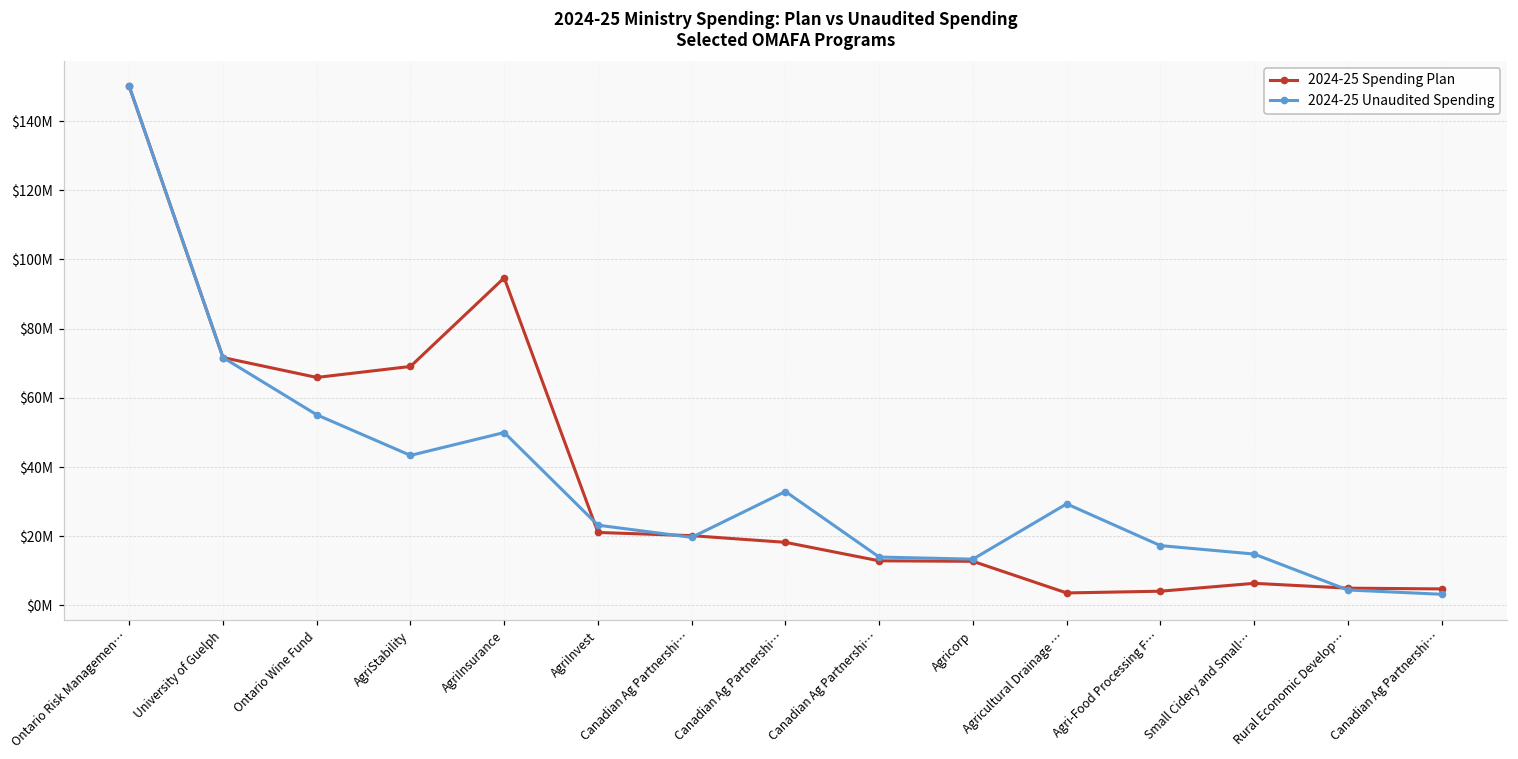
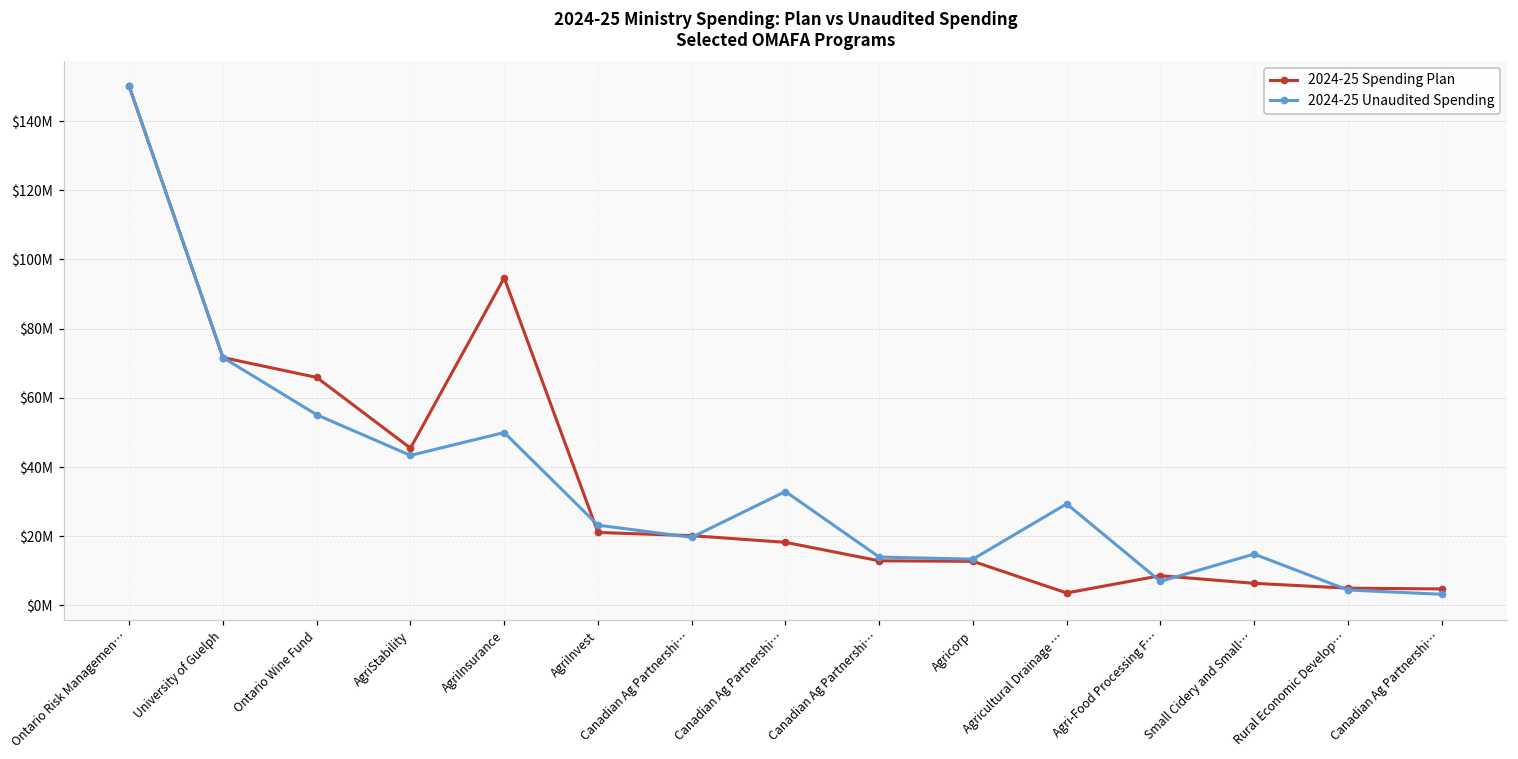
  {
    "2024-25 Spending Plan": {
      "Ontario Wine Fund": "$66000000",
-     "AgriStability": "$69000000",
+     "AgriStability": "$45000000",
      "AgriInsurance": "$95000000",
      "AgriInvest": "$21000000",
      "Agricultural Drainage …": "$4000000",
-     "Agri-Food Processing F…": "$4000000",
+     "Agri-Food Processing F…": "$9000000",
      "Small Cidery and Small…": "$6000000"
    },
    "2024-25 Unaudited Spending": {
      "Ontario Wine Fund": "$55000000",
      "AgriStability": "$43000000",
      "AgriInsurance": "$50000000",
      "AgriInvest": "$23000000",
      "Agricultural Drainage …": "$29000000",
-     "Agri-Food Processing F…": "$17000000",
+     "Agri-Food Processing F…": "$7000000",
      "Small Cidery and Small…": "$15000000"
    }
  }
